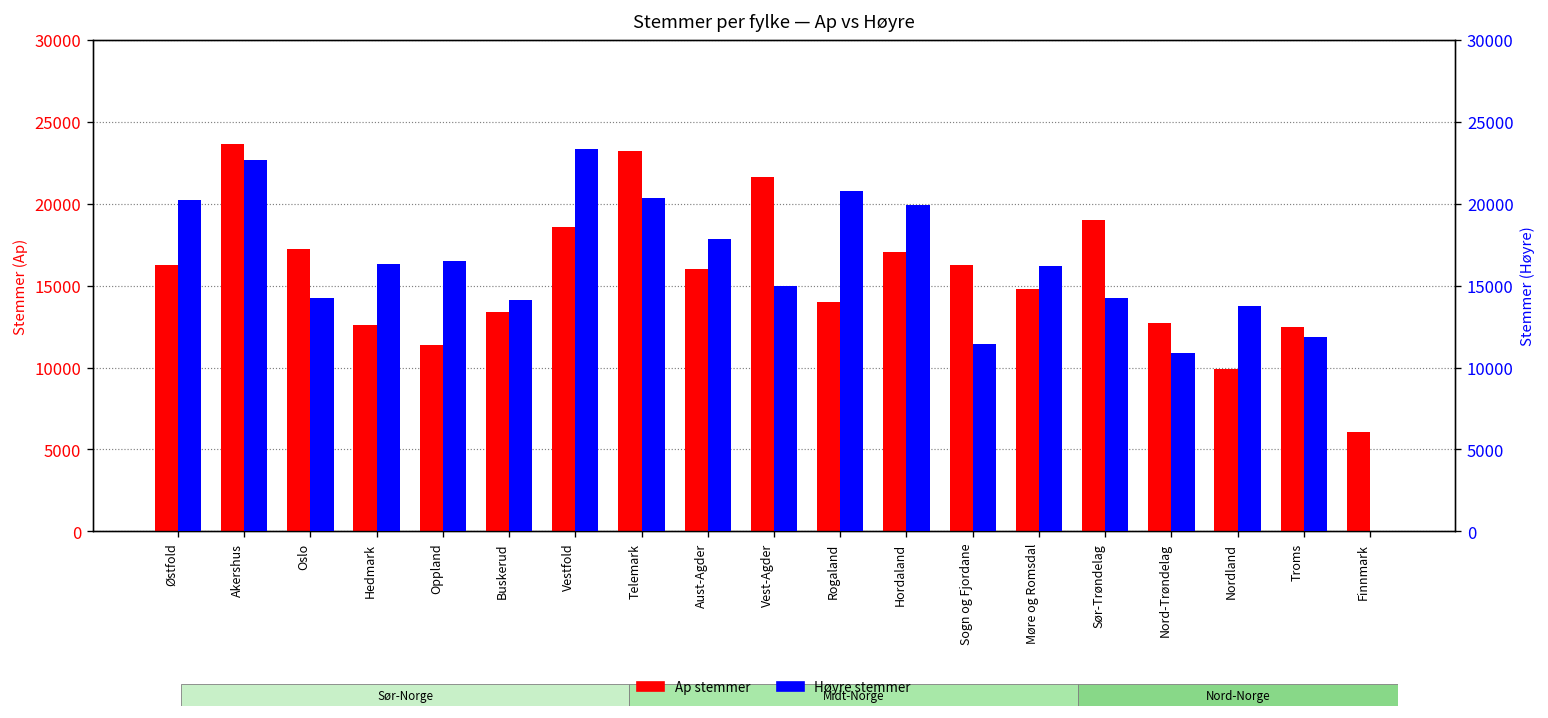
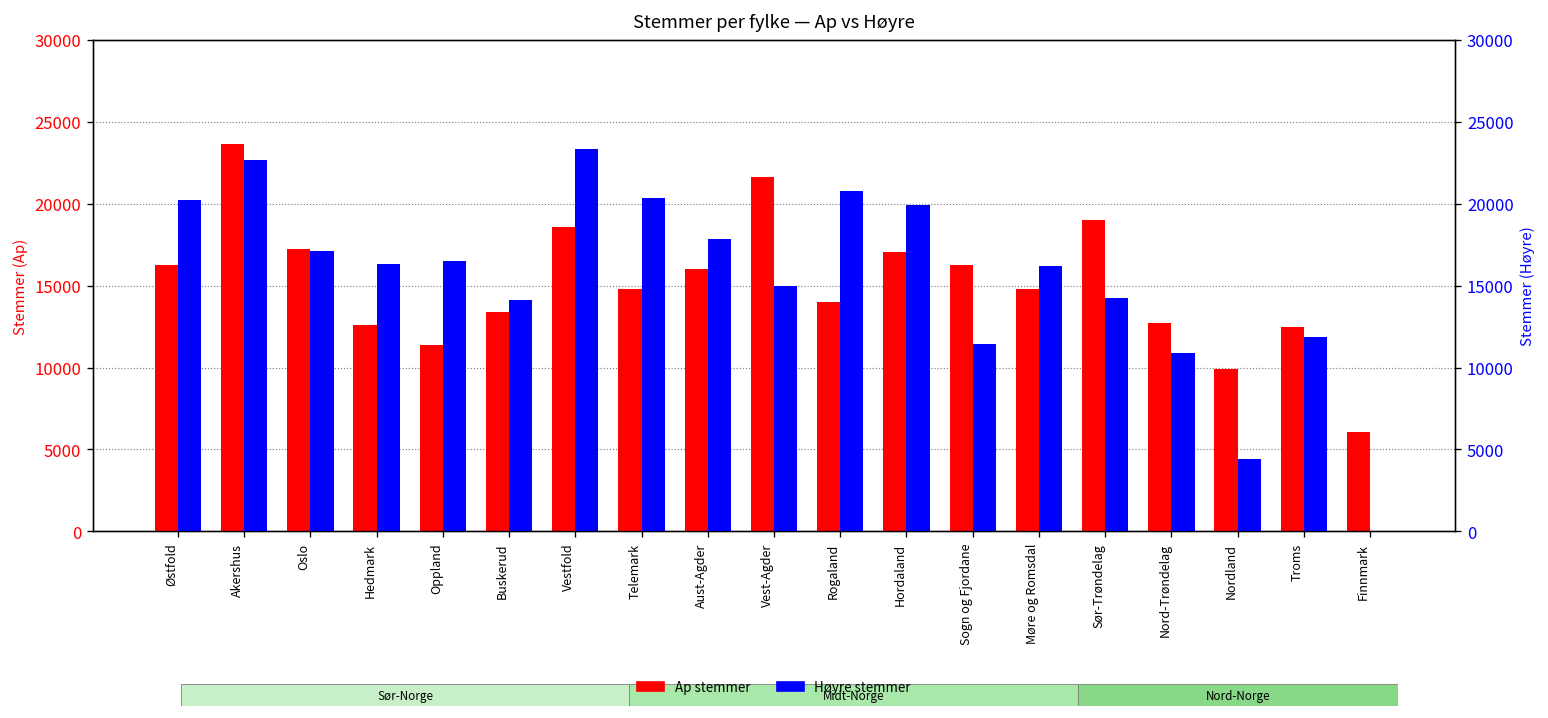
  {
    "Ap stemmer": {
      "Østfold": 16300,
      "Akershus": 23700,
      "Oslo": 17300,
      "Hedmark": 12600,
      "Oppland": 11400,
      "Buskerud": 13400,
      "Vestfold": 18600,
-     "Telemark": 23200,
+     "Telemark": 14800,
      "Aust-Agder": 16000,
      "Vest-Agder": 21600,
      "Rogaland": 14000,
      "Hordaland": 17100,
      "Sogn og Fjordane": 16300,
      "Møre og Romsdal": 14800,
      "Sør-Trøndelag": 19000,
      "Nord-Trøndelag": 12700,
      "Nordland": 9900,
      "Troms": 12500,
      "Finnmark": 6100
    },
    "Høyre stemmer": {
      "Østfold": 20300,
      "Akershus": 22700,
-     "Oslo": 14200,
+     "Oslo": 17100,
      "Hedmark": 16400,
      "Oppland": 16500,
      "Buskerud": 14100,
      "Vestfold": 23400,
      "Telemark": 20400,
      "Aust-Agder": 17800,
      "Vest-Agder": 15000,
      "Rogaland": 20800,
      "Hordaland": 19900,
      "Sogn og Fjordane": 11400,
      "Møre og Romsdal": 16200,
      "Sør-Trøndelag": 14200,
      "Nord-Trøndelag": 10900,
-     "Nordland": 13800,
+     "Nordland": 4400,
      "Troms": 11900,
      "Finnmark": 0
    }
  }
